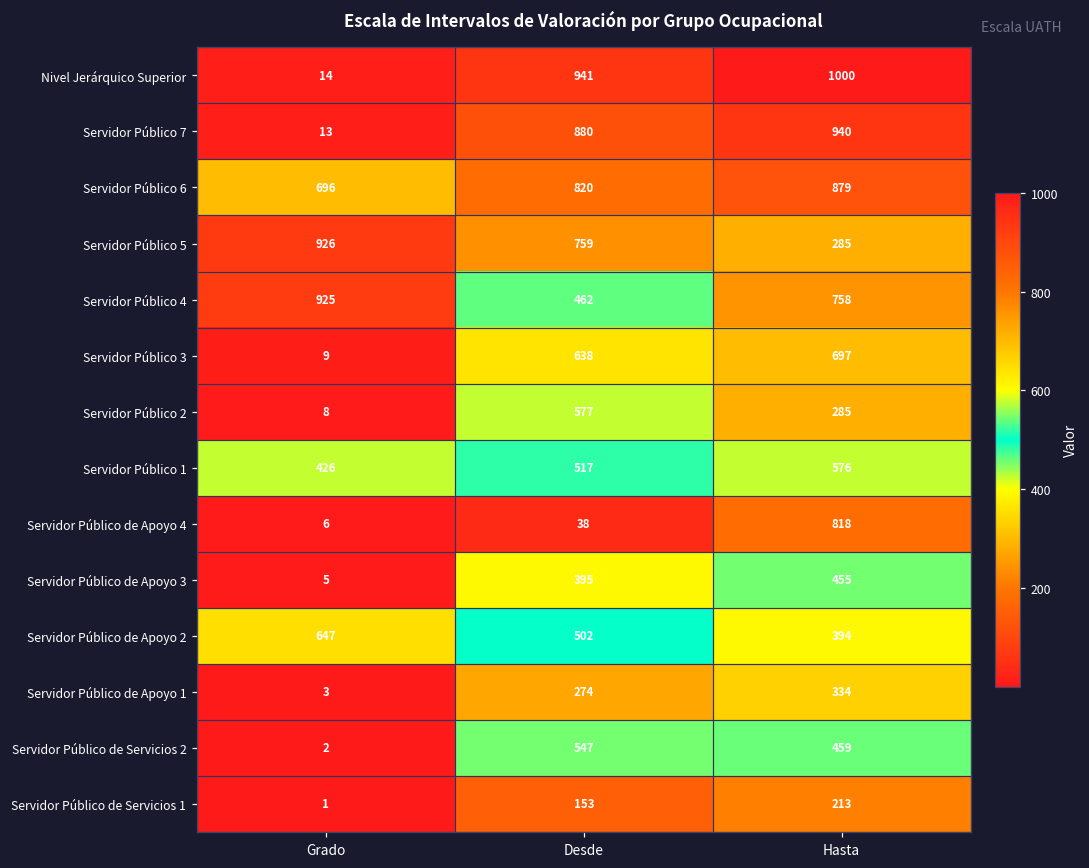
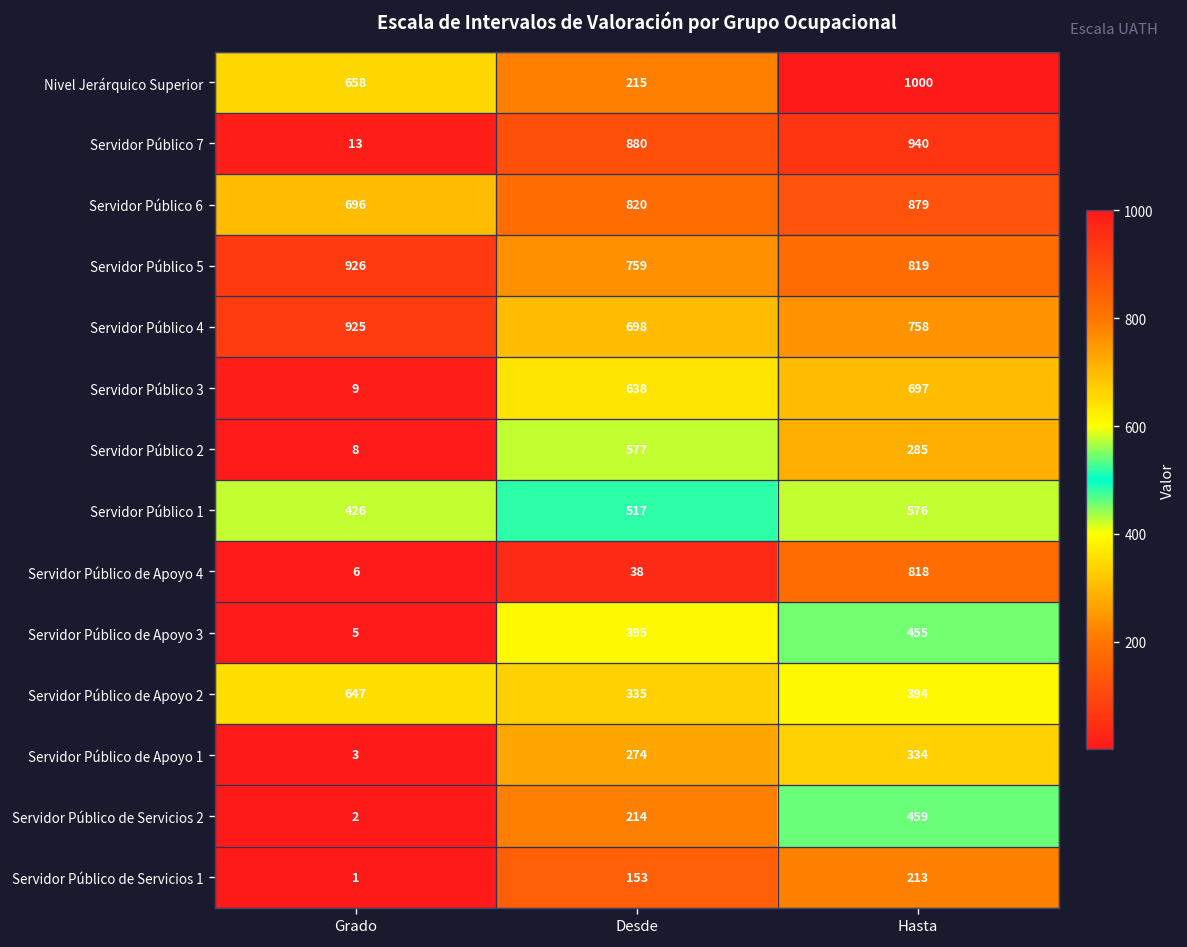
  {
    "Nivel Jerárquico Superior": {
-     "Grado": 14,
-     "Desde": 941,
+     "Grado": 658,
+     "Desde": 215,
      "Hasta": 1000
    },
    "Servidor Público 7": {
      "Grado": 13,
      "Desde": 880,
      "Hasta": 940
    },
    "Servidor Público 6": {
      "Grado": 696,
      "Desde": 820,
      "Hasta": 879
    },
    "Servidor Público 5": {
      "Grado": 926,
      "Desde": 759,
-     "Hasta": 285
+     "Hasta": 819
    },
    "Servidor Público 4": {
      "Grado": 925,
-     "Desde": 462,
+     "Desde": 698,
      "Hasta": 758
    },
    "Servidor Público 3": {
      "Grado": 9,
      "Desde": 638,
      "Hasta": 697
    },
    "Servidor Público 2": {
      "Grado": 8,
      "Desde": 577,
      "Hasta": 285
    },
    "Servidor Público 1": {
      "Grado": 426,
      "Desde": 517,
      "Hasta": 576
    },
    "Servidor Público de Apoyo 4": {
      "Grado": 6,
      "Desde": 38,
      "Hasta": 818
    },
    "Servidor Público de Apoyo 3": {
      "Grado": 5,
      "Desde": 395,
      "Hasta": 455
    },
    "Servidor Público de Apoyo 2": {
      "Grado": 647,
-     "Desde": 502,
+     "Desde": 335,
      "Hasta": 394
    },
    "Servidor Público de Apoyo 1": {
      "Grado": 3,
      "Desde": 274,
      "Hasta": 334
    },
    "Servidor Público de Servicios 2": {
      "Grado": 2,
-     "Desde": 547,
+     "Desde": 214,
      "Hasta": 459
    },
    "Servidor Público de Servicios 1": {
      "Grado": 1,
      "Desde": 153,
      "Hasta": 213
    }
  }
